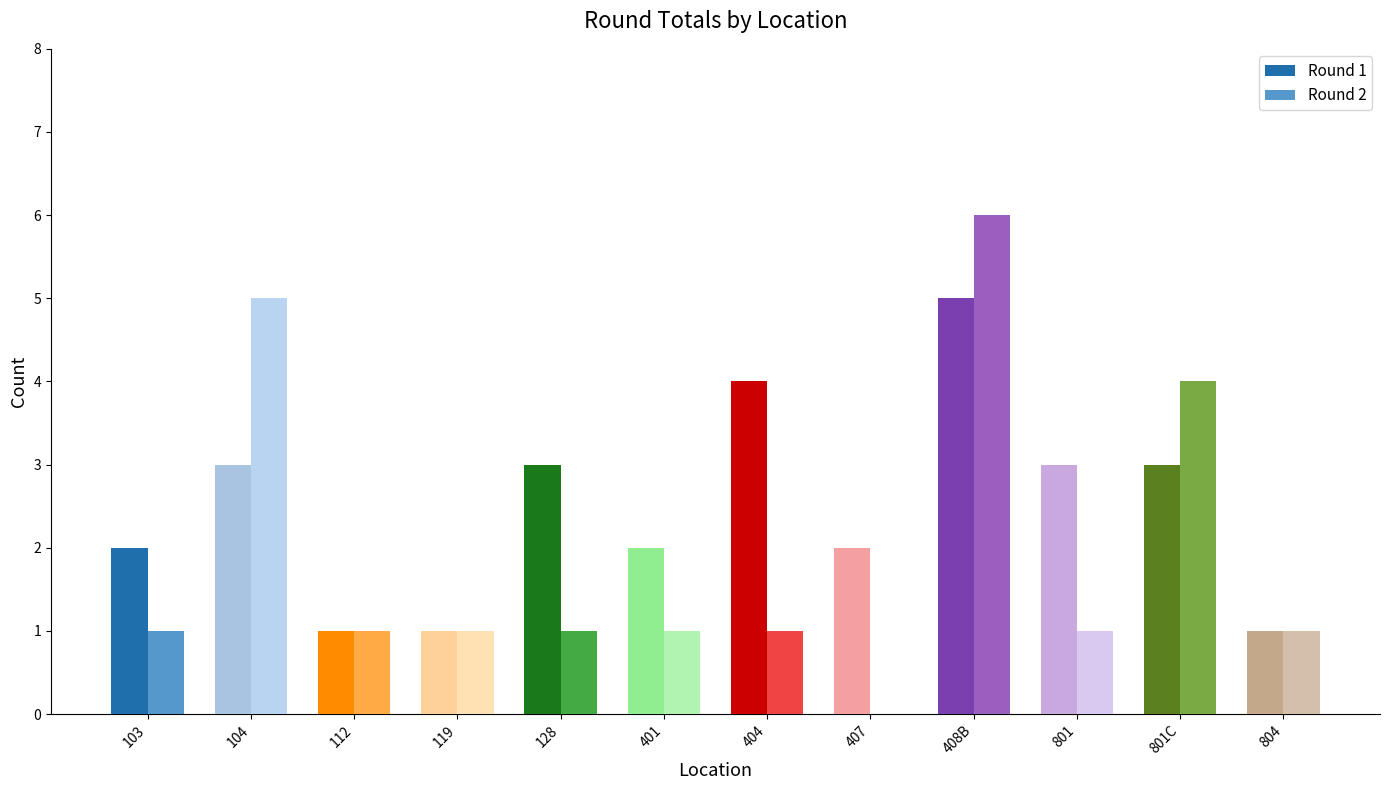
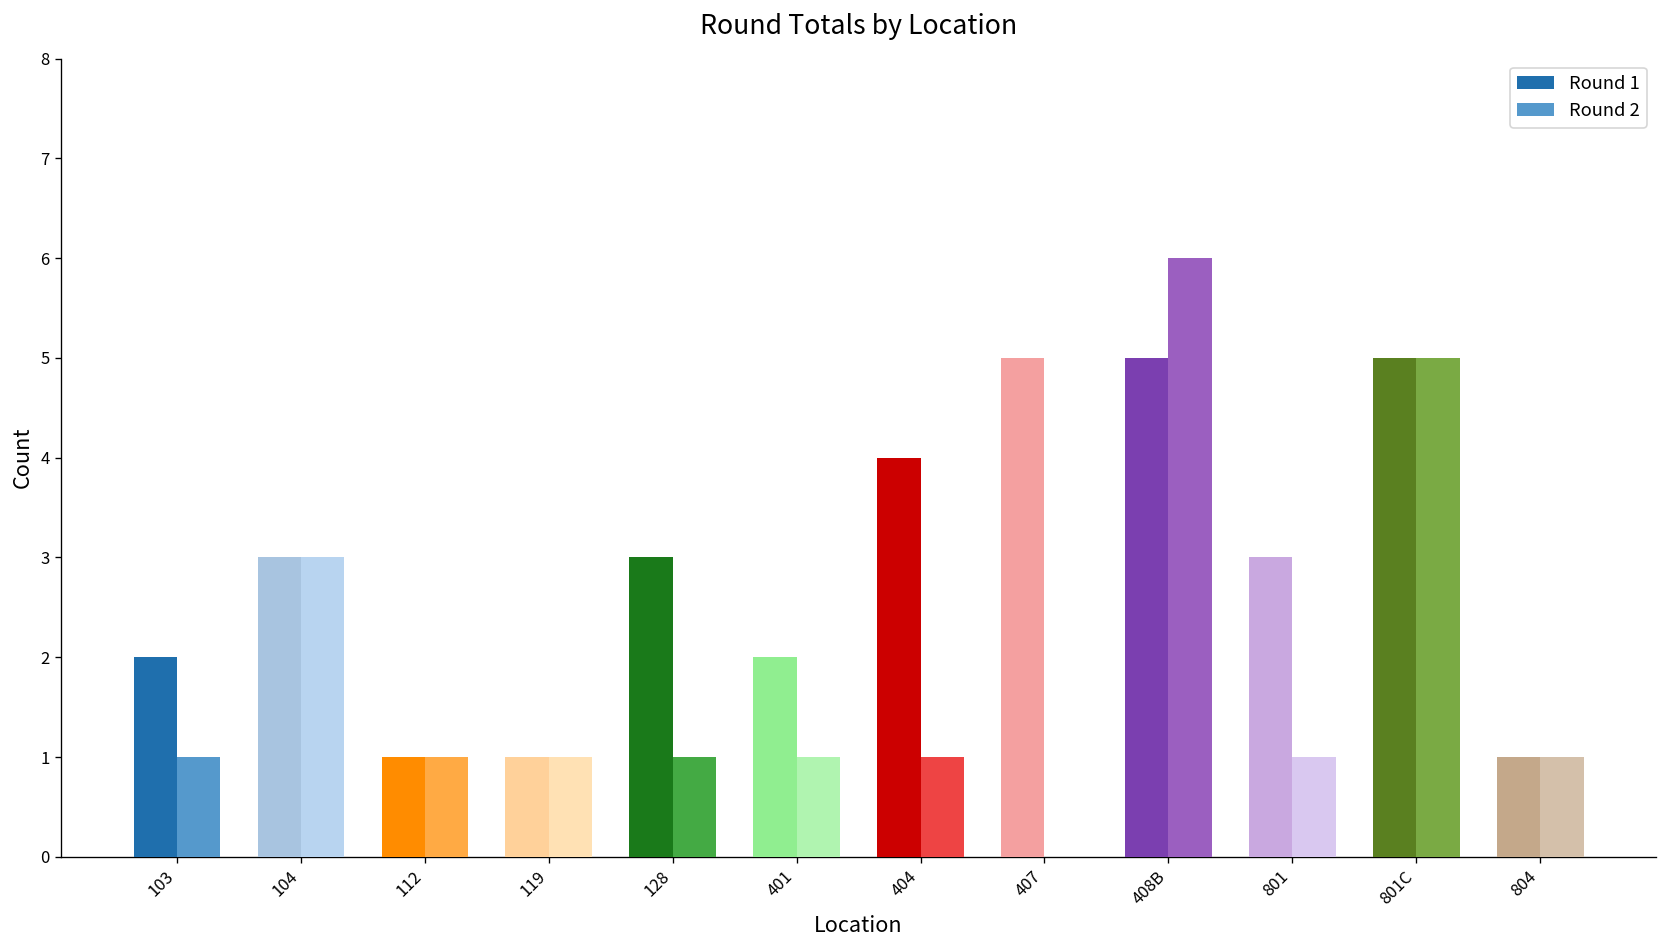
  {
    "Round 1": {
      "103": 2,
      "104": 3,
      "112": 1,
      "119": 1,
      "128": 3,
      "401": 2,
      "404": 4,
-     "407": 2,
+     "407": 5,
      "408B": 5,
      "801": 3,
-     "801C": 3,
+     "801C": 5,
      "804": 1
    },
    "Round 2": {
      "103": 1,
-     "104": 5,
+     "104": 3,
      "112": 1,
      "119": 1,
      "128": 1,
      "401": 1,
      "404": 1,
      "407": 0,
      "408B": 6,
      "801": 1,
-     "801C": 4,
+     "801C": 5,
      "804": 1
    }
  }
